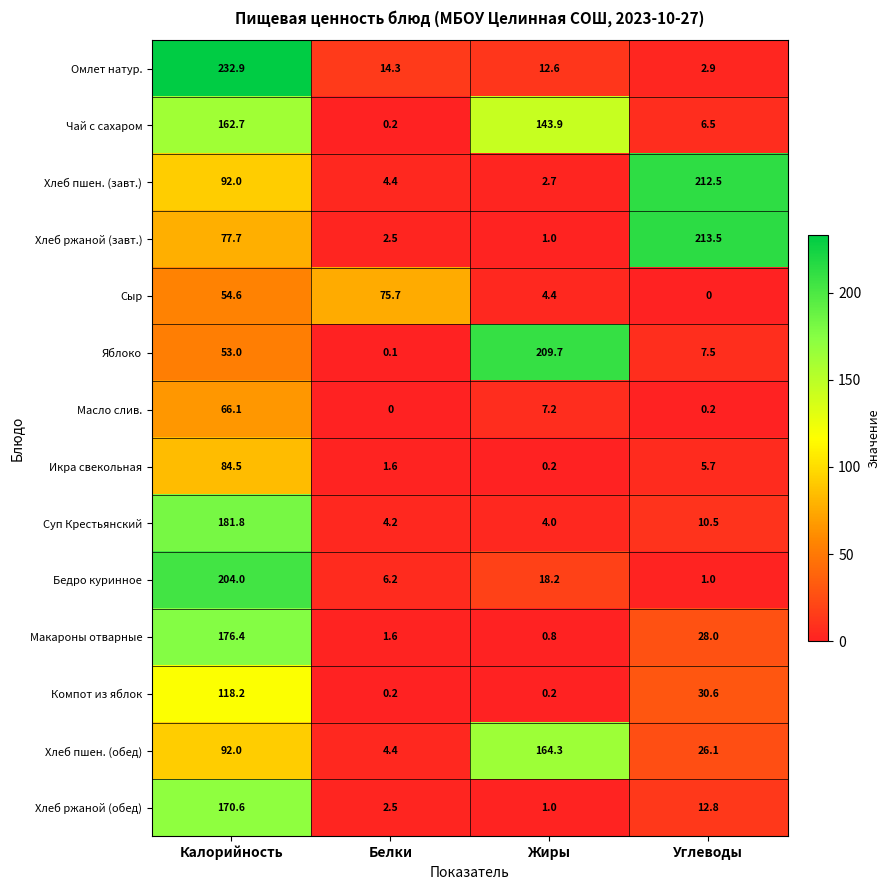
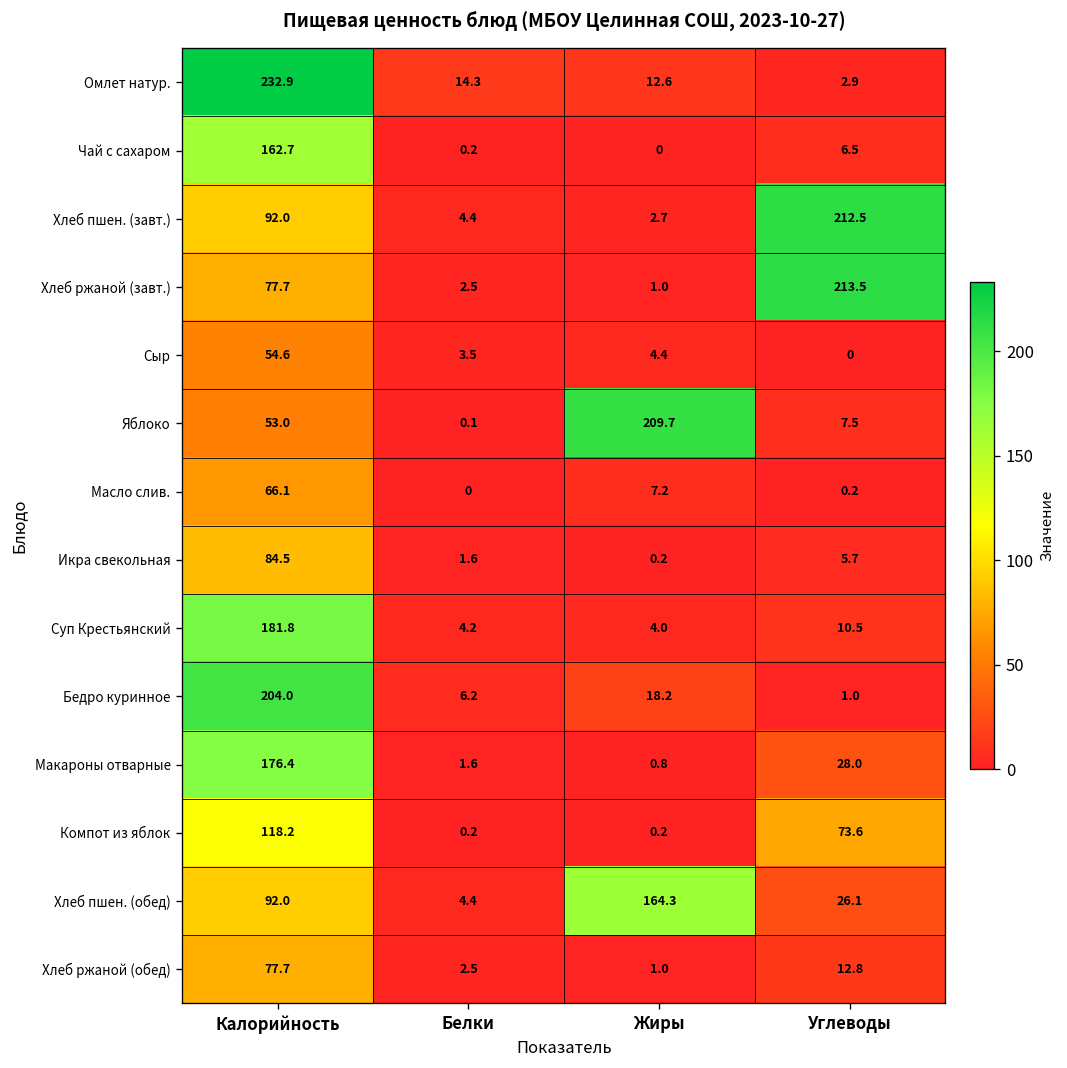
  {
    "Омлет натур.": {
      "Калорийность": 232.9,
      "Белки": 14.3,
      "Жиры": 12.6,
      "Углеводы": 2.9
    },
    "Чай с сахаром": {
      "Калорийность": 162.7,
      "Белки": 0.2,
-     "Жиры": 143.9,
+     "Жиры": 0,
      "Углеводы": 6.5
    },
    "Хлеб пшен. (завт.)": {
      "Калорийность": 92.0,
      "Белки": 4.4,
      "Жиры": 2.7,
      "Углеводы": 212.5
    },
    "Хлеб ржаной (завт.)": {
      "Калорийность": 77.7,
      "Белки": 2.5,
      "Жиры": 1.0,
      "Углеводы": 213.5
    },
    "Сыр": {
      "Калорийность": 54.6,
-     "Белки": 75.7,
+     "Белки": 3.5,
      "Жиры": 4.4,
      "Углеводы": 0
    },
    "Яблоко": {
      "Калорийность": 53.0,
      "Белки": 0.1,
      "Жиры": 209.7,
      "Углеводы": 7.5
    },
    "Масло слив.": {
      "Калорийность": 66.1,
      "Белки": 0,
      "Жиры": 7.2,
      "Углеводы": 0.2
    },
    "Икра свекольная": {
      "Калорийность": 84.5,
      "Белки": 1.6,
      "Жиры": 0.2,
      "Углеводы": 5.7
    },
    "Суп Крестьянский": {
      "Калорийность": 181.8,
      "Белки": 4.2,
      "Жиры": 4.0,
      "Углеводы": 10.5
    },
    "Бедро куринное": {
      "Калорийность": 204.0,
      "Белки": 6.2,
      "Жиры": 18.2,
      "Углеводы": 1.0
    },
    "Макароны отварные": {
      "Калорийность": 176.4,
      "Белки": 1.6,
      "Жиры": 0.8,
      "Углеводы": 28.0
    },
    "Компот из яблок": {
      "Калорийность": 118.2,
      "Белки": 0.2,
      "Жиры": 0.2,
-     "Углеводы": 30.6
+     "Углеводы": 73.6
    },
    "Хлеб пшен. (обед)": {
      "Калорийность": 92.0,
      "Белки": 4.4,
      "Жиры": 164.3,
      "Углеводы": 26.1
    },
    "Хлеб ржаной (обед)": {
-     "Калорийность": 170.6,
+     "Калорийность": 77.7,
      "Белки": 2.5,
      "Жиры": 1.0,
      "Углеводы": 12.8
    }
  }
